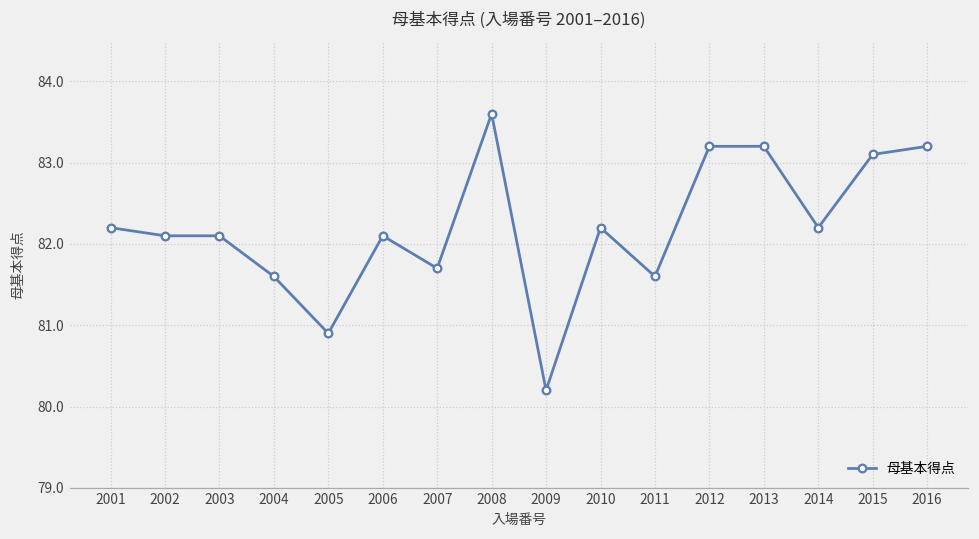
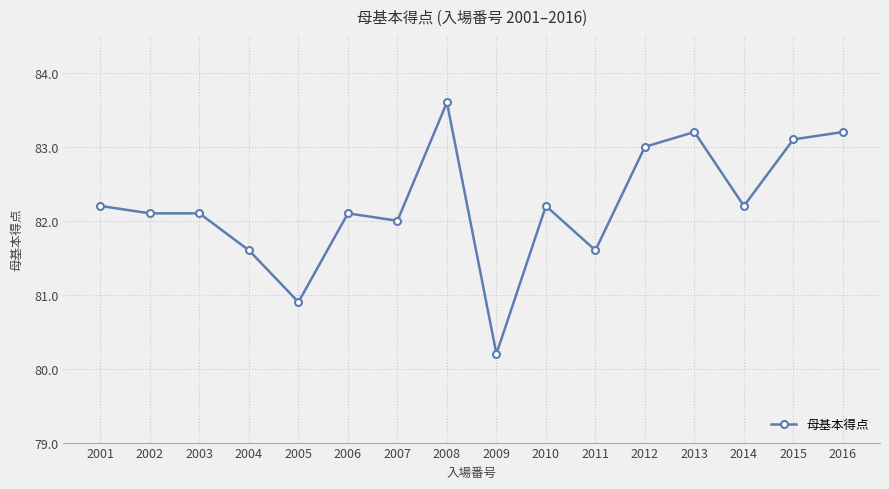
  {
    "2001": 82.2,
    "2002": 82.1,
    "2003": 82.1,
    "2004": 81.6,
    "2005": 80.9,
    "2006": 82.1,
-   "2007": 81.7,
+   "2007": 82.0,
    "2008": 83.6,
    "2009": 80.2,
    "2010": 82.2,
    "2011": 81.6,
-   "2012": 83.2,
+   "2012": 83.0,
    "2013": 83.2,
    "2014": 82.2,
    "2015": 83.1,
    "2016": 83.2
  }
